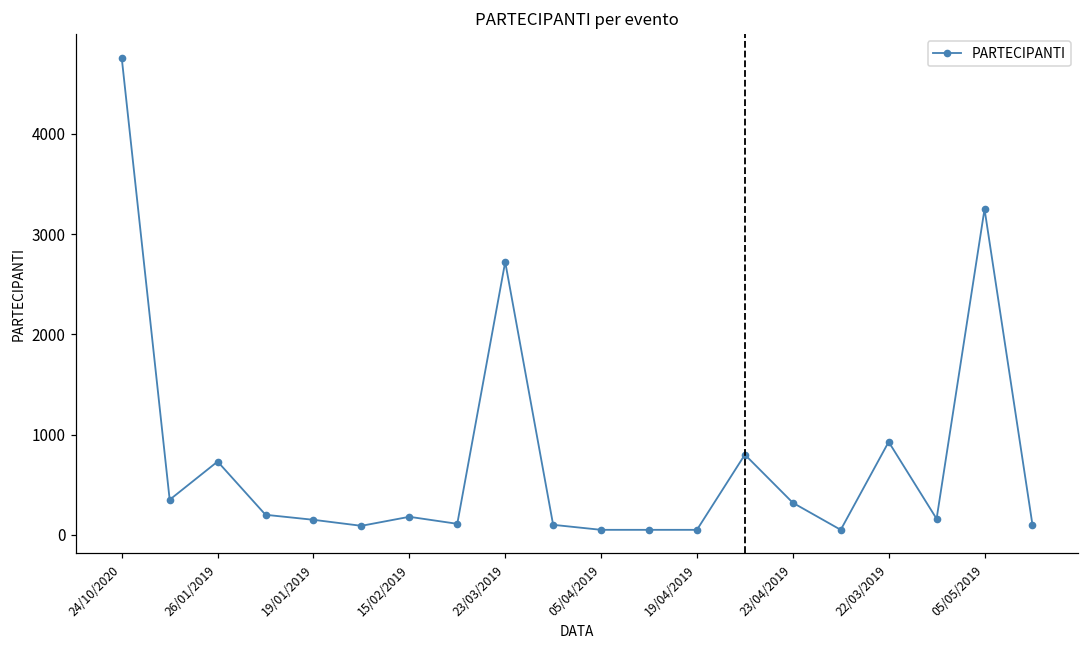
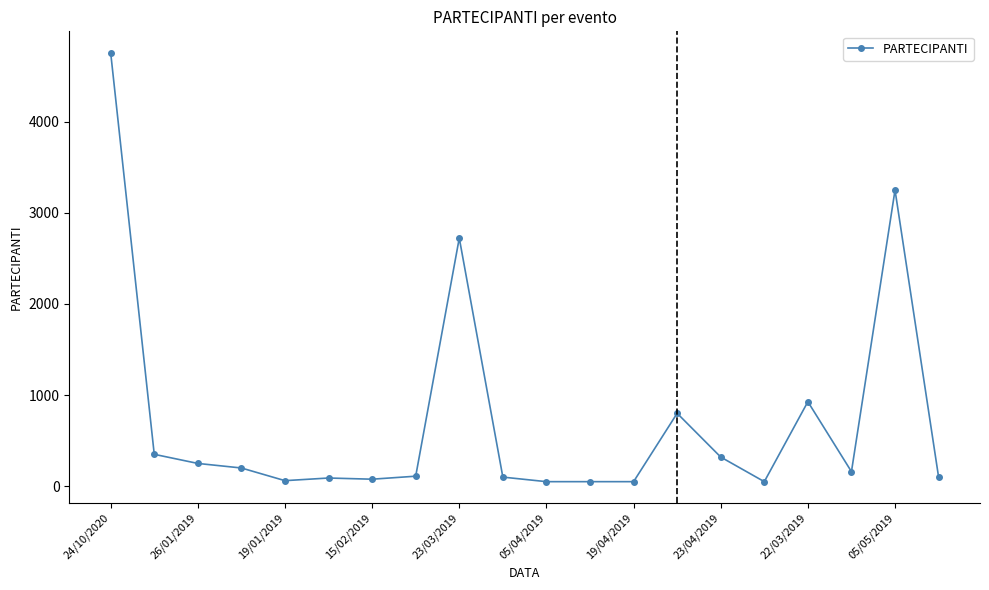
  {
    "24/10/2020": 4800,
-   "26/01/2019": 700,
-   "19/01/2019": 200,
-   "15/02/2019": 200,
+   "26/01/2019": 300,
+   "19/01/2019": 100,
+   "15/02/2019": 100,
    "23/03/2019": 2700,
    "05/04/2019": 100,
    "19/04/2019": 100,
    "22/03/2019": 900,
    "05/05/2019": 3200
  }
